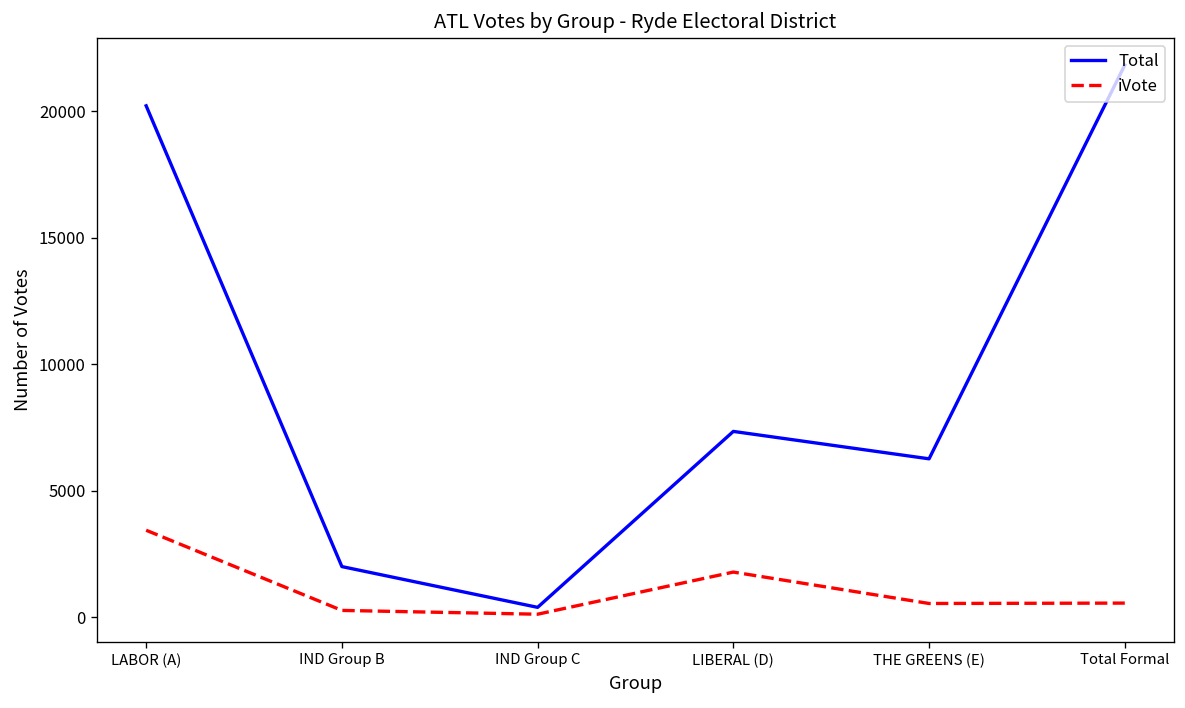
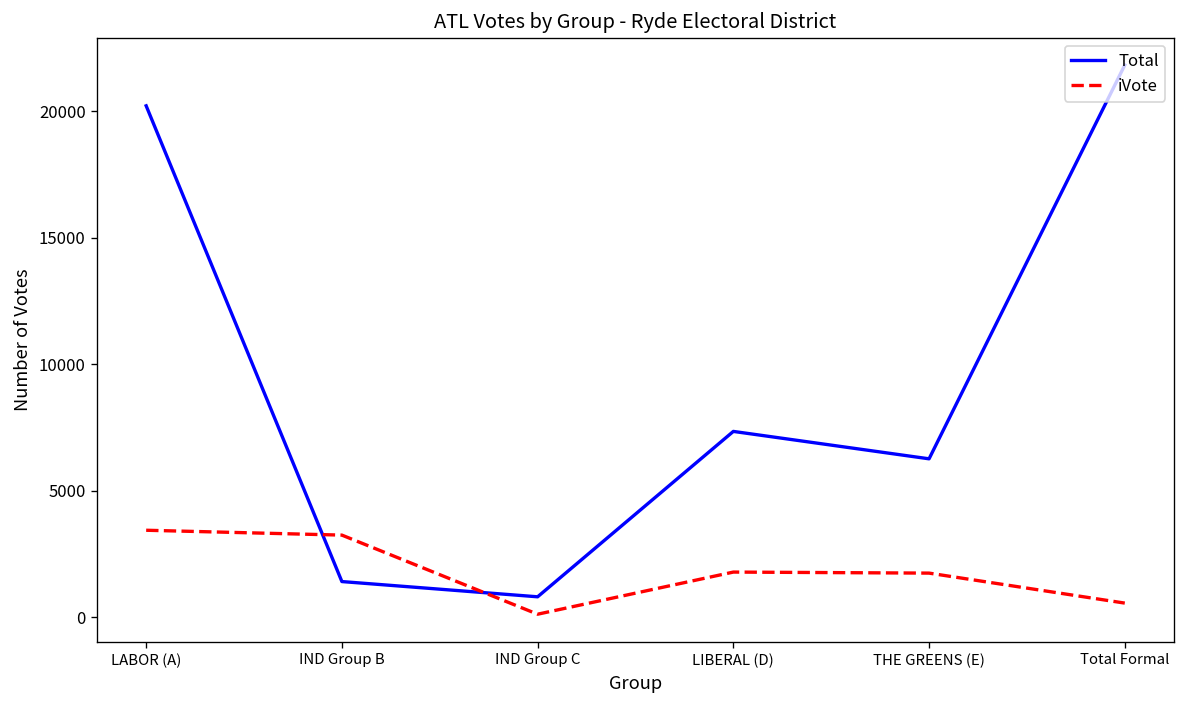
  {
    "Total": {
      "LABOR (A)": 20200,
-     "IND Group B": 2000,
-     "IND Group C": 400,
+     "IND Group B": 1400,
+     "IND Group C": 800,
      "LIBERAL (D)": 7300,
      "THE GREENS (E)": 6300
    },
    "iVote": {
      "LABOR (A)": 3400,
-     "IND Group B": 300,
+     "IND Group B": 3300,
      "IND Group C": 100,
      "LIBERAL (D)": 1800,
-     "THE GREENS (E)": 500,
+     "THE GREENS (E)": 1700,
      "Total Formal": 600
    }
  }
